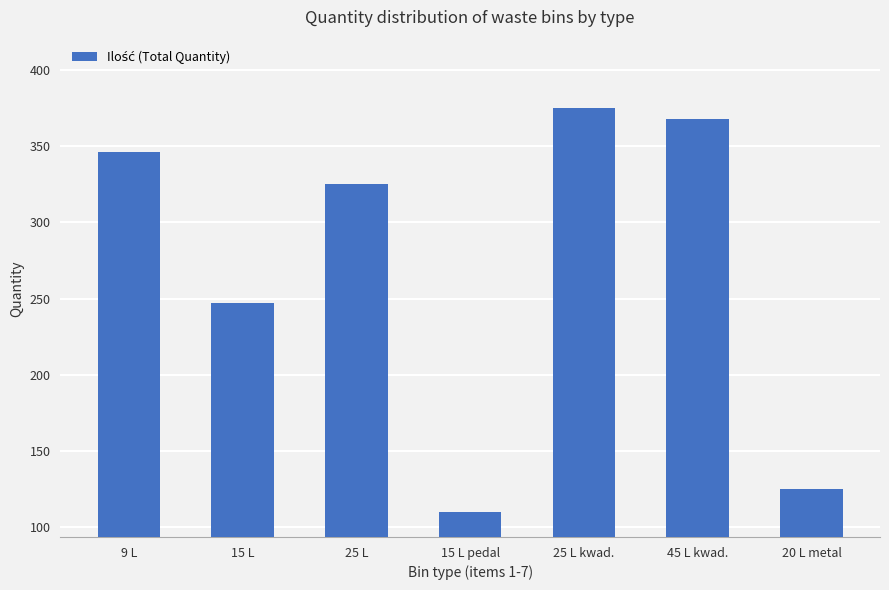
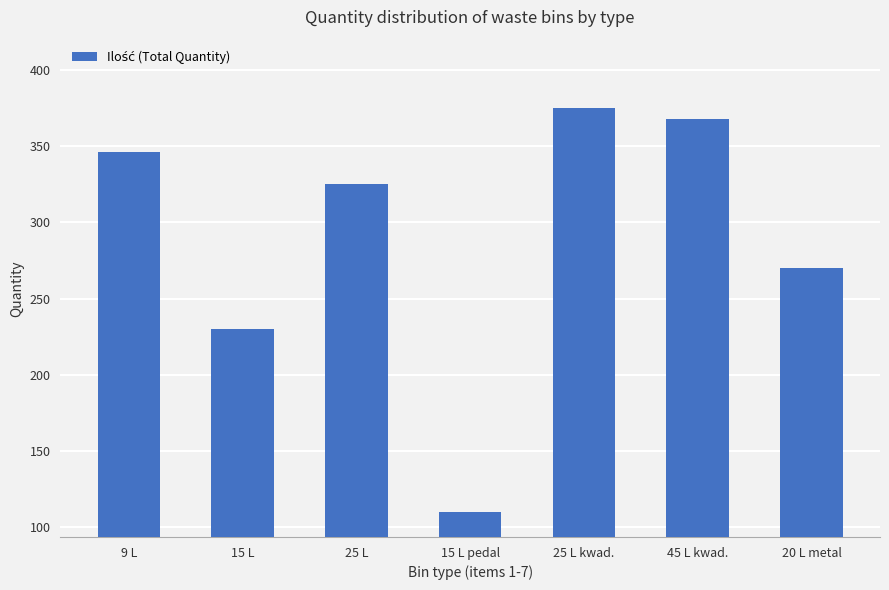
  {
    "9 L": 346,
-   "15 L": 247,
+   "15 L": 230,
    "25 L": 325,
    "15 L pedal": 110,
    "25 L kwad.": 375,
    "45 L kwad.": 368,
-   "20 L metal": 125
+   "20 L metal": 270
  }
